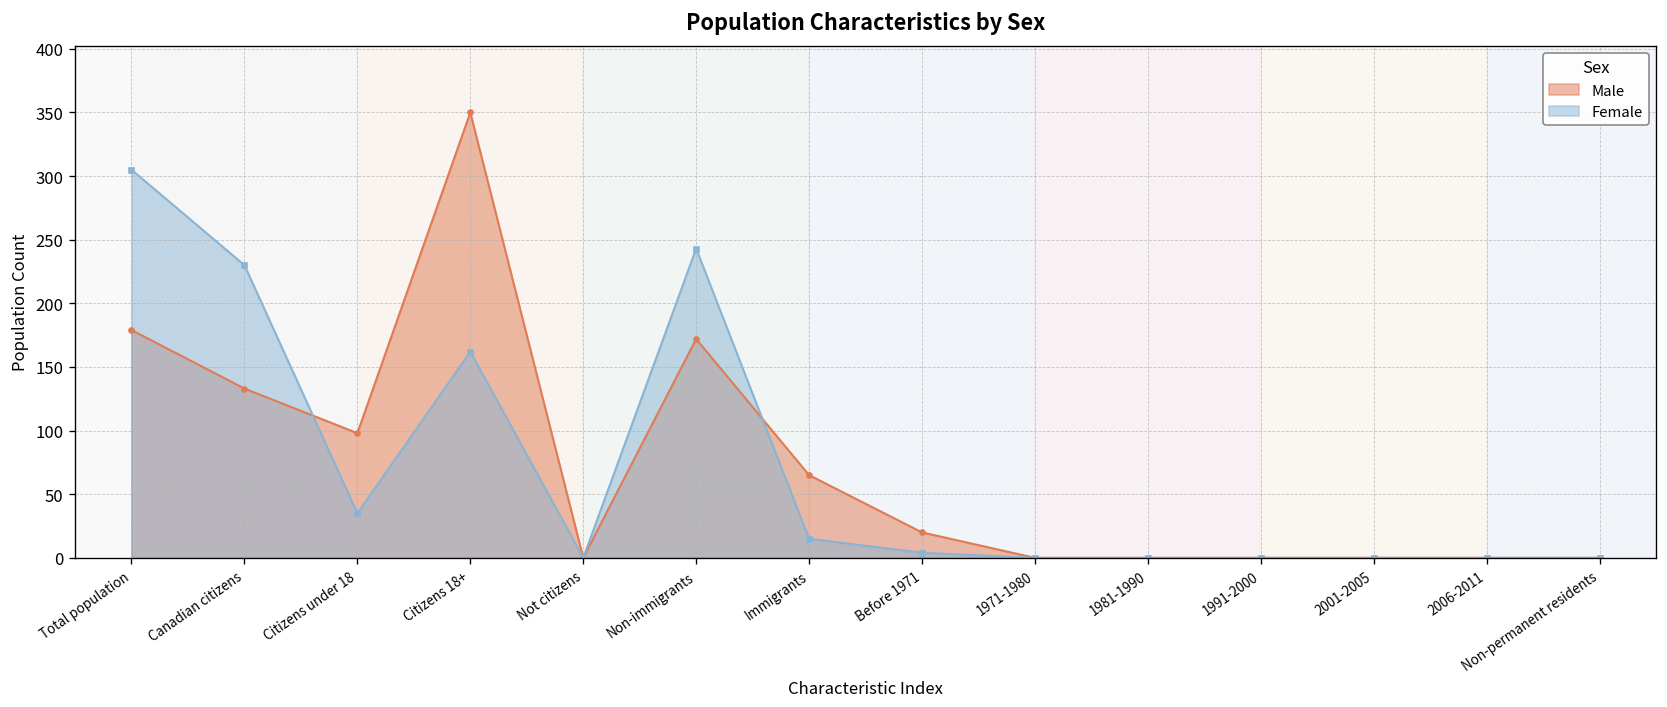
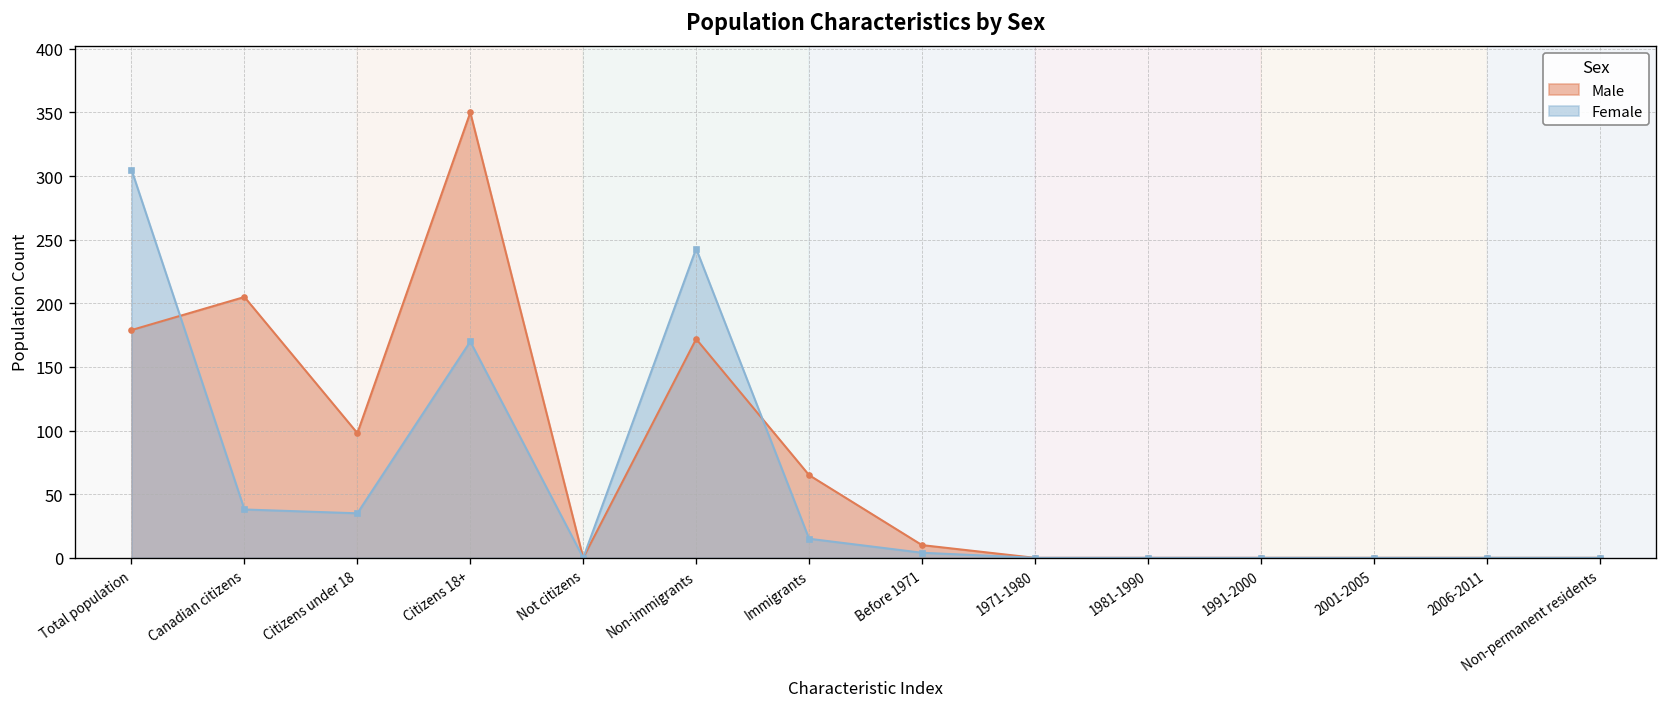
  {
    "Male": {
      "Total population": 179,
-     "Canadian citizens": 133,
+     "Canadian citizens": 205,
      "Citizens under 18": 98,
      "Citizens 18+": 350,
      "Non-immigrants": 172,
      "Immigrants": 65,
-     "Before 1971": 20
+     "Before 1971": 10
    },
    "Female": {
      "Total population": 305,
-     "Canadian citizens": 230,
+     "Canadian citizens": 38,
      "Citizens under 18": 35,
-     "Citizens 18+": 162,
+     "Citizens 18+": 170,
      "Non-immigrants": 243,
      "Immigrants": 15,
      "Before 1971": 4
    }
  }
